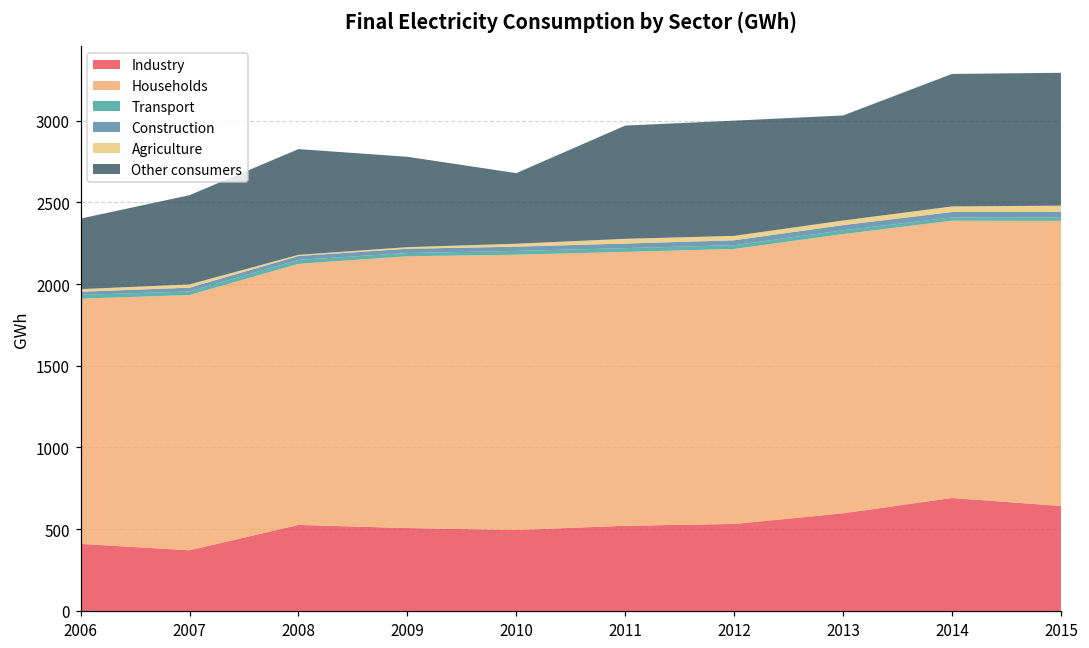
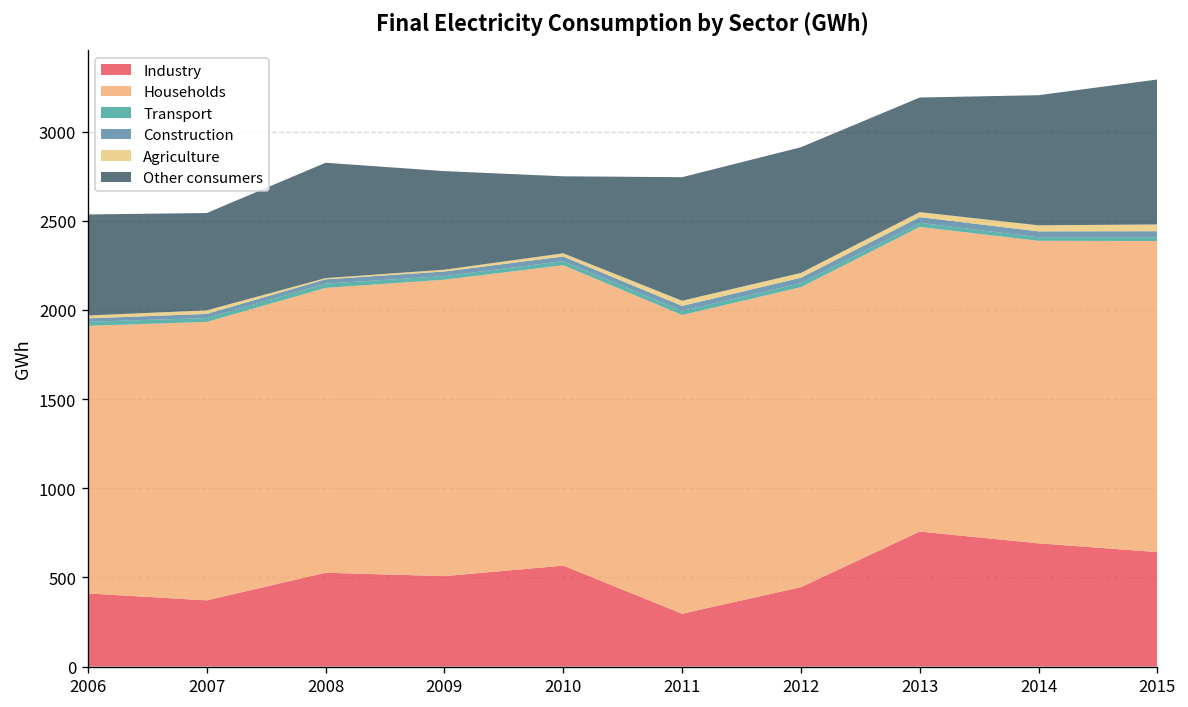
  {
    "Industry": {
      "2006": 410,
      "2007": 370,
      "2008": 530,
      "2009": 510,
-     "2010": 500,
-     "2011": 520,
-     "2012": 530,
-     "2013": 600,
+     "2010": 570,
+     "2011": 300,
+     "2012": 450,
+     "2013": 760,
      "2014": 690,
      "2015": 640
    },
    "Other consumers": {
-     "2006": 430,
+     "2006": 570,
      "2007": 550,
      "2008": 650,
      "2009": 550,
      "2010": 430,
      "2011": 690,
      "2012": 710,
      "2013": 640,
-     "2014": 810,
+     "2014": 730,
      "2015": 810
    }
  }
